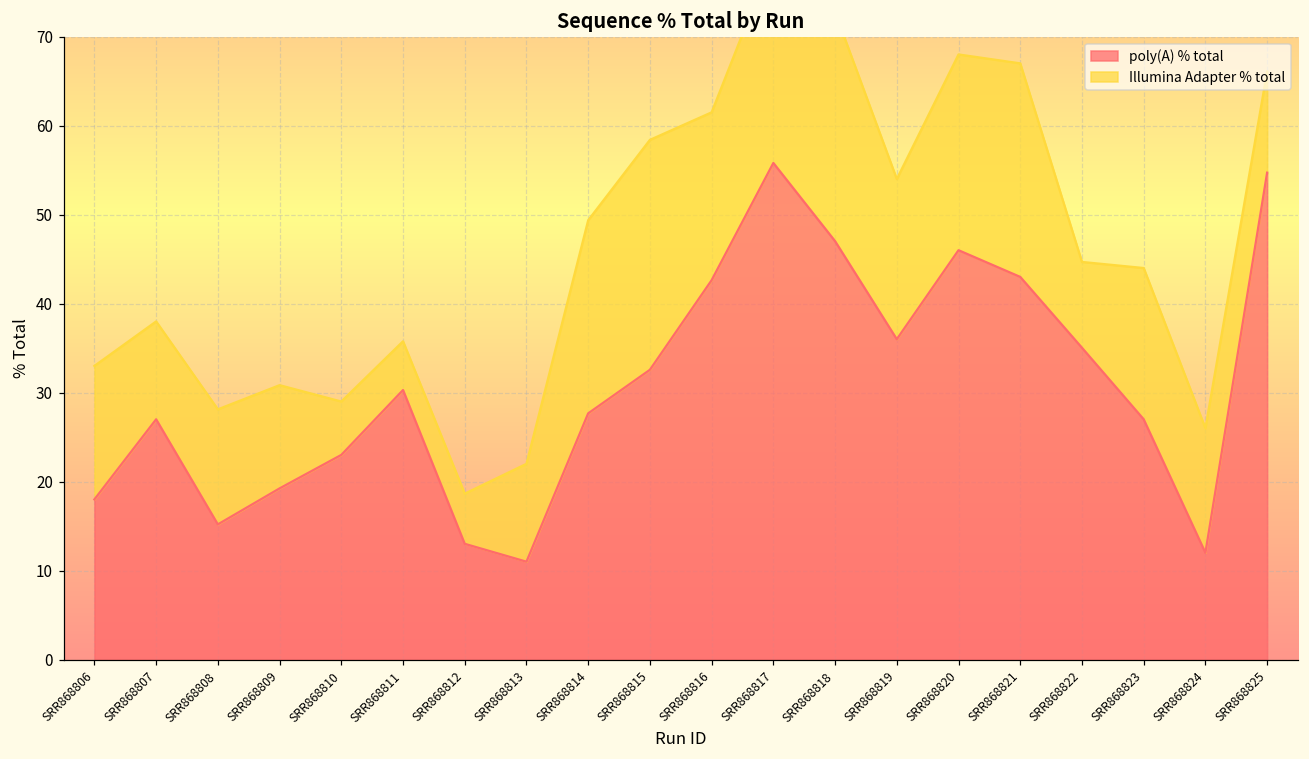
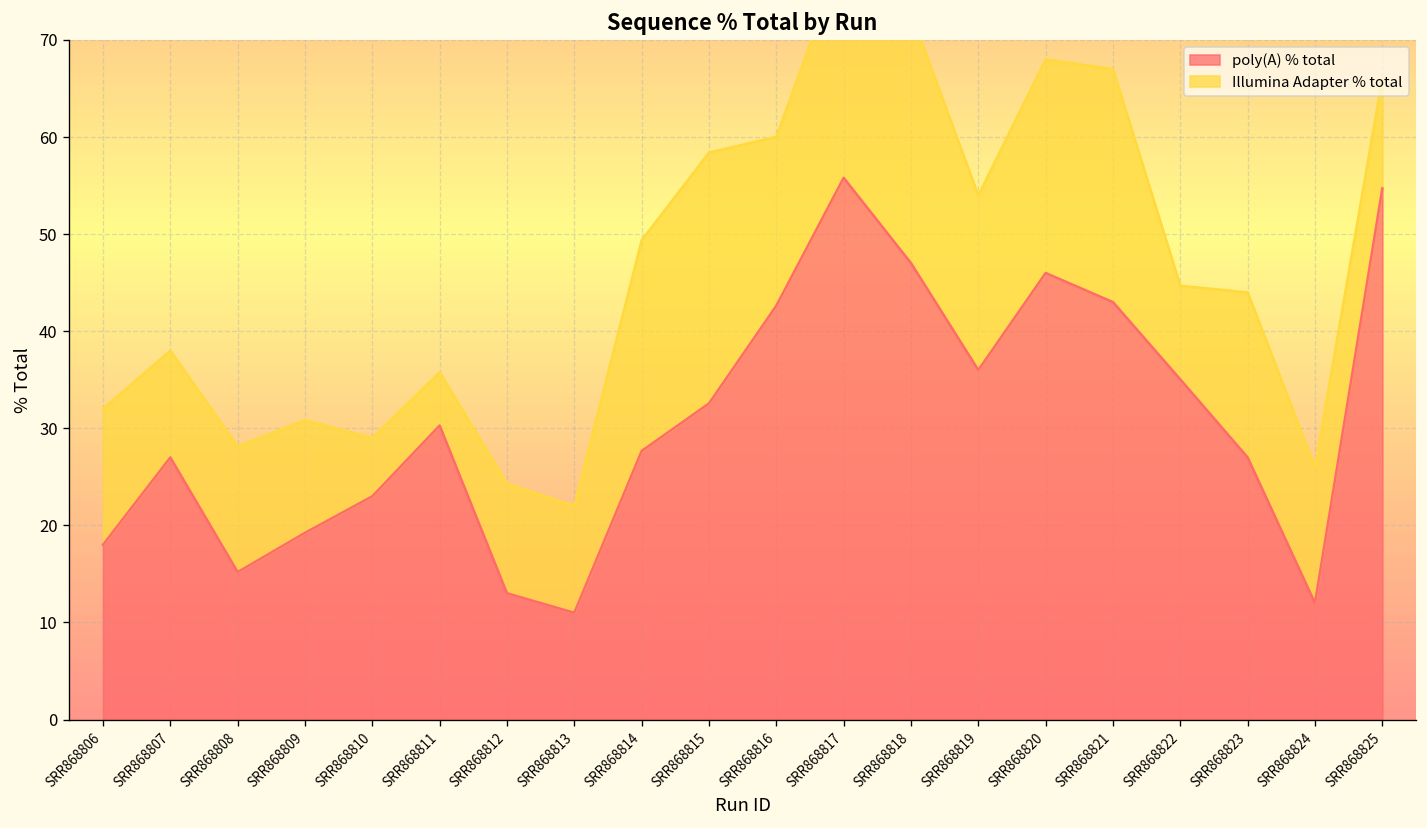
  {
    "poly(A) % total": {
      "SRR868806": 18,
      "SRR868807": 27,
      "SRR868808": 15,
      "SRR868809": 19,
      "SRR868810": 23,
      "SRR868811": 30,
      "SRR868812": 13,
      "SRR868813": 11,
      "SRR868814": 28,
      "SRR868815": 33,
      "SRR868816": 43,
      "SRR868817": 56,
      "SRR868818": 47,
      "SRR868819": 36,
      "SRR868820": 46,
      "SRR868821": 43,
      "SRR868822": 35,
      "SRR868823": 27,
      "SRR868824": 12,
      "SRR868825": 55
    },
    "Illumina Adapter % total": {
-     "SRR868806": 15,
+     "SRR868806": 14,
      "SRR868807": 11,
      "SRR868808": 13,
      "SRR868809": 12,
      "SRR868810": 6,
      "SRR868811": 5,
-     "SRR868812": 6,
+     "SRR868812": 11,
      "SRR868813": 11,
      "SRR868814": 22,
      "SRR868815": 26,
-     "SRR868816": 19,
+     "SRR868816": 17,
      "SRR868819": 18,
      "SRR868820": 22,
      "SRR868821": 24,
      "SRR868822": 10,
      "SRR868823": 17,
      "SRR868824": 14
    }
  }
